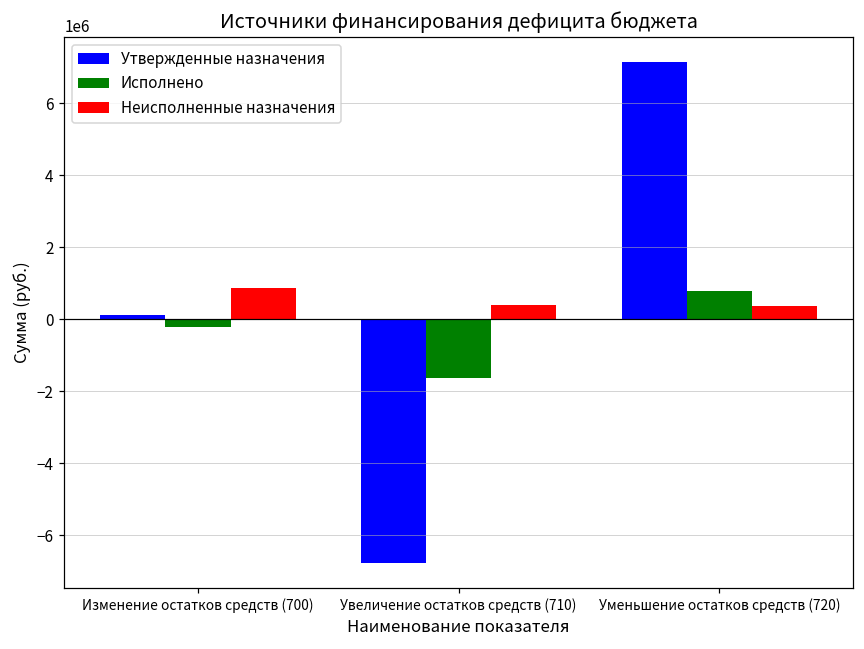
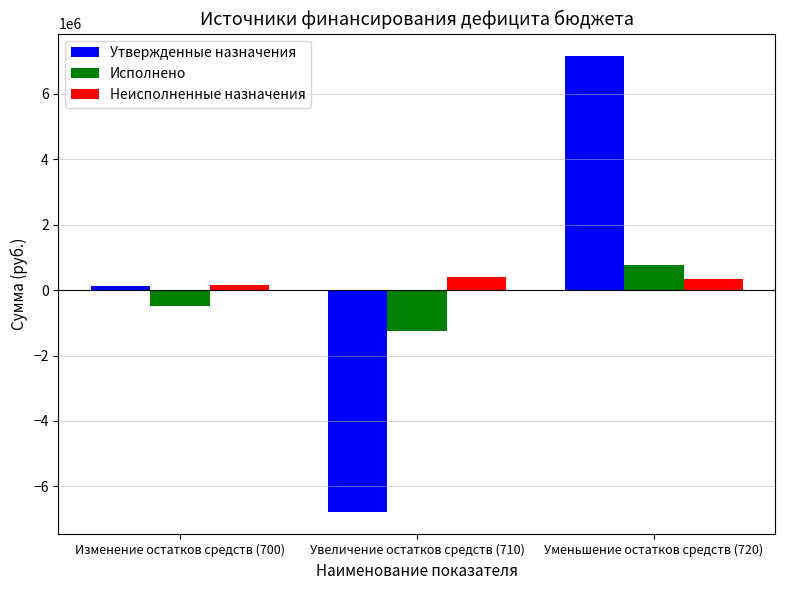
  {
    "Утвержденные назначения": {
      "Изменение остатков средств (700)": 100000,
      "Увеличение остатков средств (710)": -6800000,
      "Уменьшение остатков средств (720)": 7100000
    },
    "Исполнено": {
-     "Изменение остатков средств (700)": -200000,
-     "Увеличение остатков средств (710)": -1600000,
+     "Изменение остатков средств (700)": -500000,
+     "Увеличение остатков средств (710)": -1300000,
      "Уменьшение остатков средств (720)": 800000
    },
    "Неисполненные назначения": {
-     "Изменение остатков средств (700)": 900000,
+     "Изменение остатков средств (700)": 200000,
      "Увеличение остатков средств (710)": 400000,
      "Уменьшение остатков средств (720)": 400000
    }
  }
